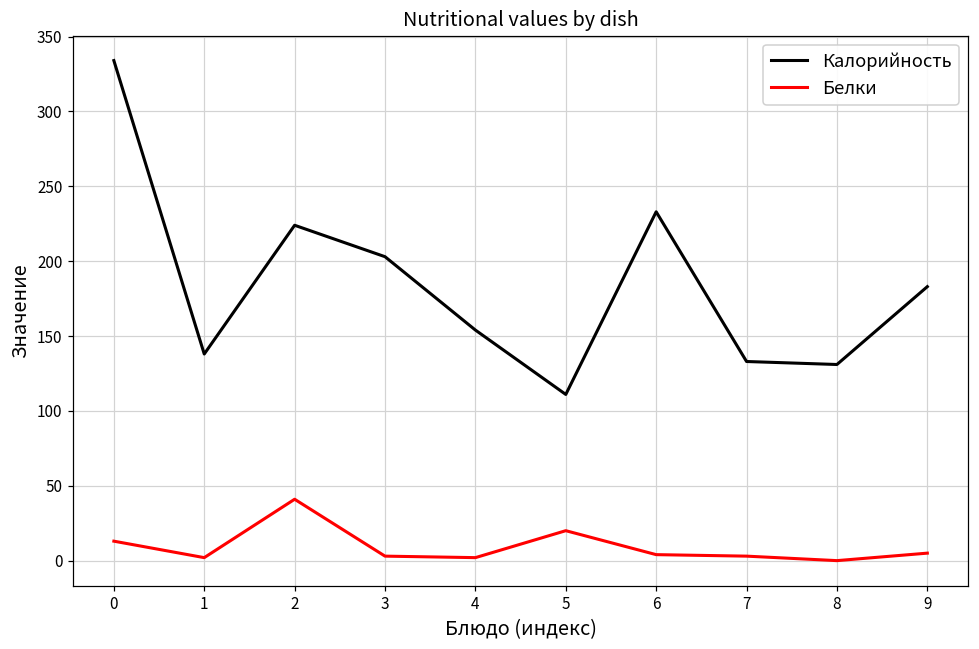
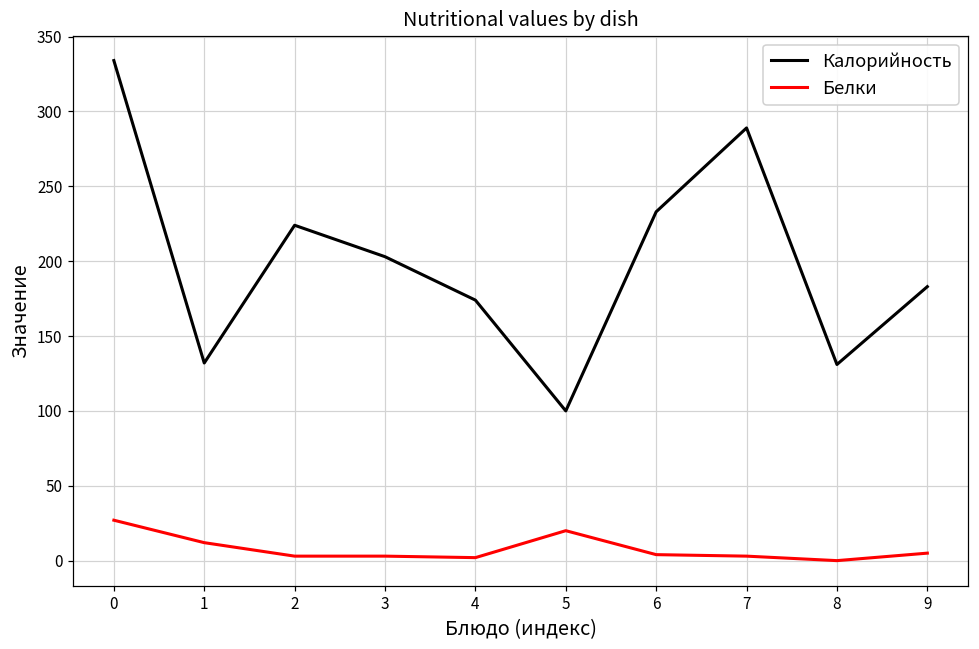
  {
    "Калорийность": {
      "0": 334,
-     "1": 138,
+     "1": 132,
      "2": 224,
      "3": 203,
-     "4": 154,
-     "5": 111,
+     "4": 174,
+     "5": 100,
      "6": 233,
-     "7": 133,
+     "7": 289,
      "8": 131,
      "9": 183
    },
    "Белки": {
-     "0": 13,
-     "1": 2,
-     "2": 41,
+     "0": 27,
+     "1": 12,
+     "2": 3,
      "3": 3,
      "4": 2,
      "5": 20,
      "6": 4,
      "7": 3,
      "8": 0,
      "9": 5
    }
  }
